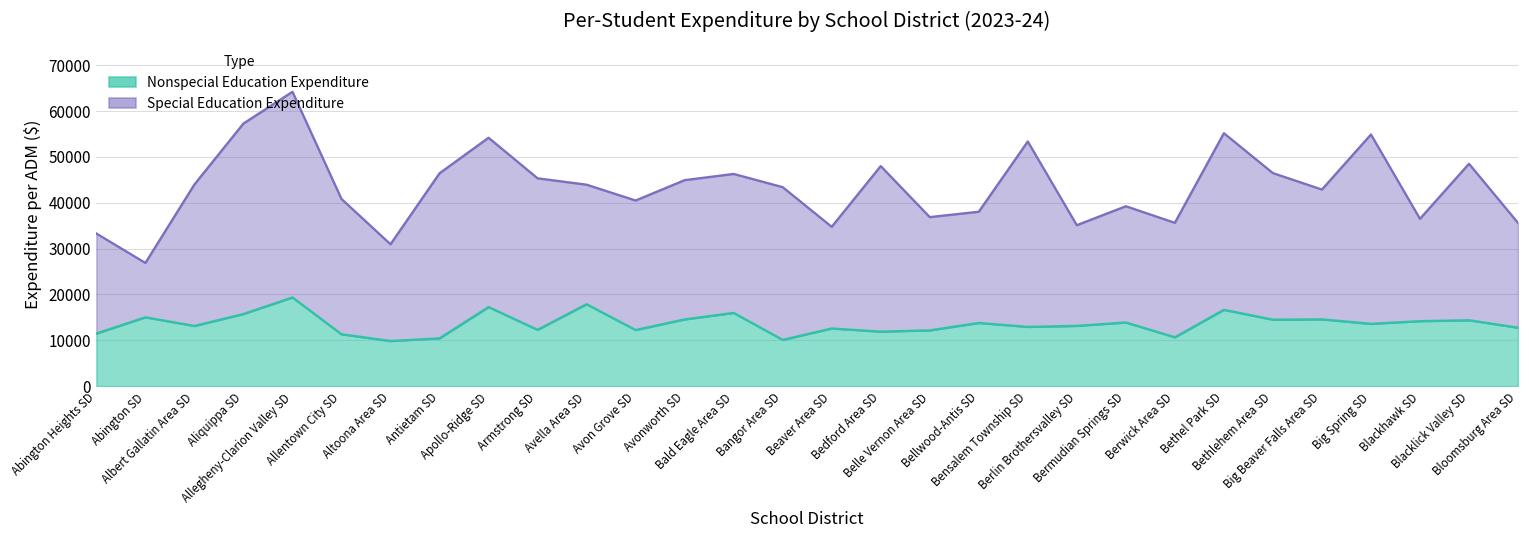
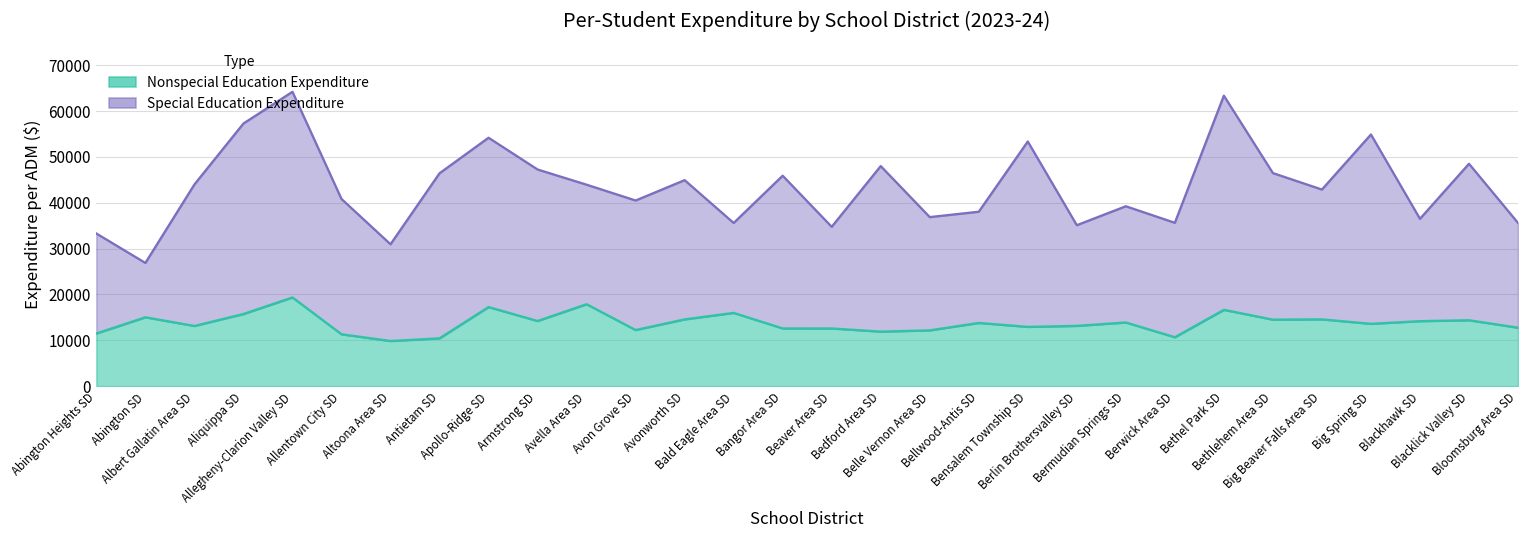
  {
    "Nonspecial Education Expenditure": {
      "Abington Heights SD": 11000,
      "Abington SD": 15000,
      "Albert Gallatin Area SD": 13000,
      "Aliquippa SD": 16000,
      "Allegheny-Clarion Valley SD": 19000,
      "Allentown City SD": 11000,
      "Altoona Area SD": 10000,
      "Antietam SD": 10000,
      "Apollo-Ridge SD": 17000,
-     "Armstrong SD": 12000,
+     "Armstrong SD": 14000,
      "Avella Area SD": 18000,
      "Avon Grove SD": 12000,
      "Avonworth SD": 15000,
      "Bald Eagle Area SD": 16000,
-     "Bangor Area SD": 10000,
+     "Bangor Area SD": 13000,
      "Beaver Area SD": 13000,
      "Bedford Area SD": 12000,
      "Belle Vernon Area SD": 12000,
      "Bellwood-Antis SD": 14000,
      "Bensalem Township SD": 13000,
      "Berlin Brothersvalley SD": 13000,
      "Bermudian Springs SD": 14000,
      "Berwick Area SD": 11000,
      "Bethel Park SD": 17000,
      "Bethlehem Area SD": 15000,
      "Big Beaver Falls Area SD": 15000,
      "Big Spring SD": 14000,
      "Blackhawk SD": 14000,
      "Blacklick Valley SD": 14000,
      "Bloomsburg Area SD": 13000
    },
    "Special Education Expenditure": {
      "Abington Heights SD": 22000,
      "Abington SD": 12000,
      "Albert Gallatin Area SD": 31000,
      "Aliquippa SD": 42000,
      "Allegheny-Clarion Valley SD": 45000,
      "Allentown City SD": 30000,
      "Altoona Area SD": 21000,
      "Antietam SD": 36000,
      "Apollo-Ridge SD": 37000,
      "Armstrong SD": 33000,
      "Avella Area SD": 26000,
      "Avon Grove SD": 28000,
      "Avonworth SD": 30000,
-     "Bald Eagle Area SD": 30000,
+     "Bald Eagle Area SD": 20000,
      "Bangor Area SD": 33000,
      "Beaver Area SD": 22000,
      "Bedford Area SD": 36000,
      "Belle Vernon Area SD": 25000,
      "Bellwood-Antis SD": 24000,
      "Bensalem Township SD": 40000,
      "Berlin Brothersvalley SD": 22000,
      "Bermudian Springs SD": 25000,
      "Berwick Area SD": 25000,
-     "Bethel Park SD": 39000,
+     "Bethel Park SD": 47000,
      "Bethlehem Area SD": 32000,
      "Big Beaver Falls Area SD": 28000,
      "Big Spring SD": 41000,
      "Blackhawk SD": 22000,
      "Blacklick Valley SD": 34000,
      "Bloomsburg Area SD": 23000
    }
  }
